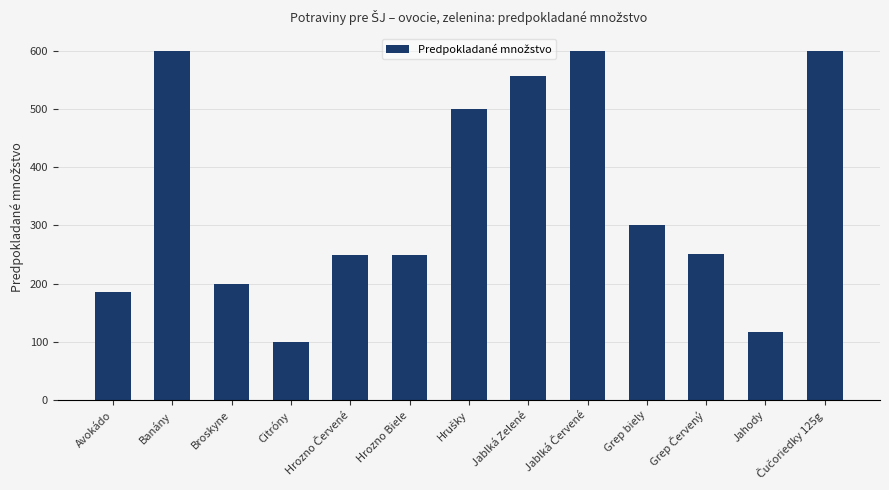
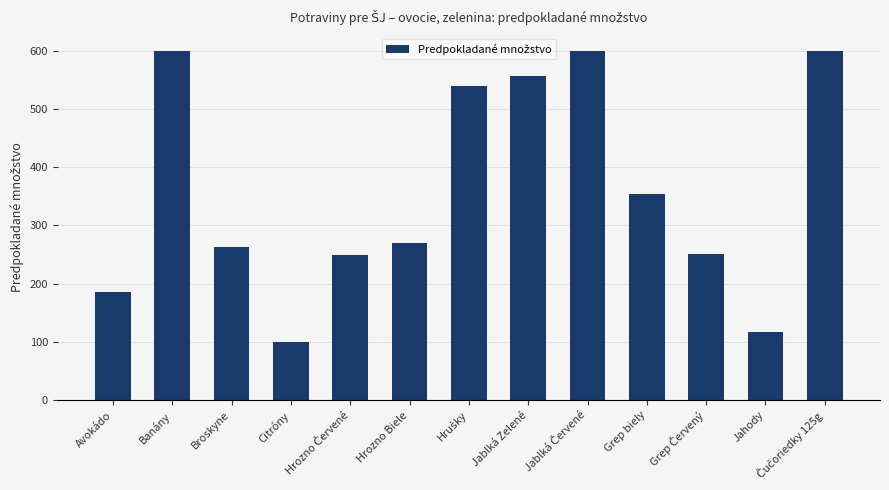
  {
    "Avokádo": 190,
    "Banány": 600,
-   "Broskyne": 200,
+   "Broskyne": 260,
    "Citróny": 100,
    "Hrozno Červené": 250,
-   "Hrozno Biele": 250,
-   "Hrušky": 500,
+   "Hrozno Biele": 270,
+   "Hrušky": 540,
    "Jablká Zelené": 560,
    "Jablká Červené": 600,
-   "Grep biely": 300,
+   "Grep biely": 350,
    "Grep Červený": 250,
    "Jahody": 120,
    "Čučoriedky 125g": 600
  }
